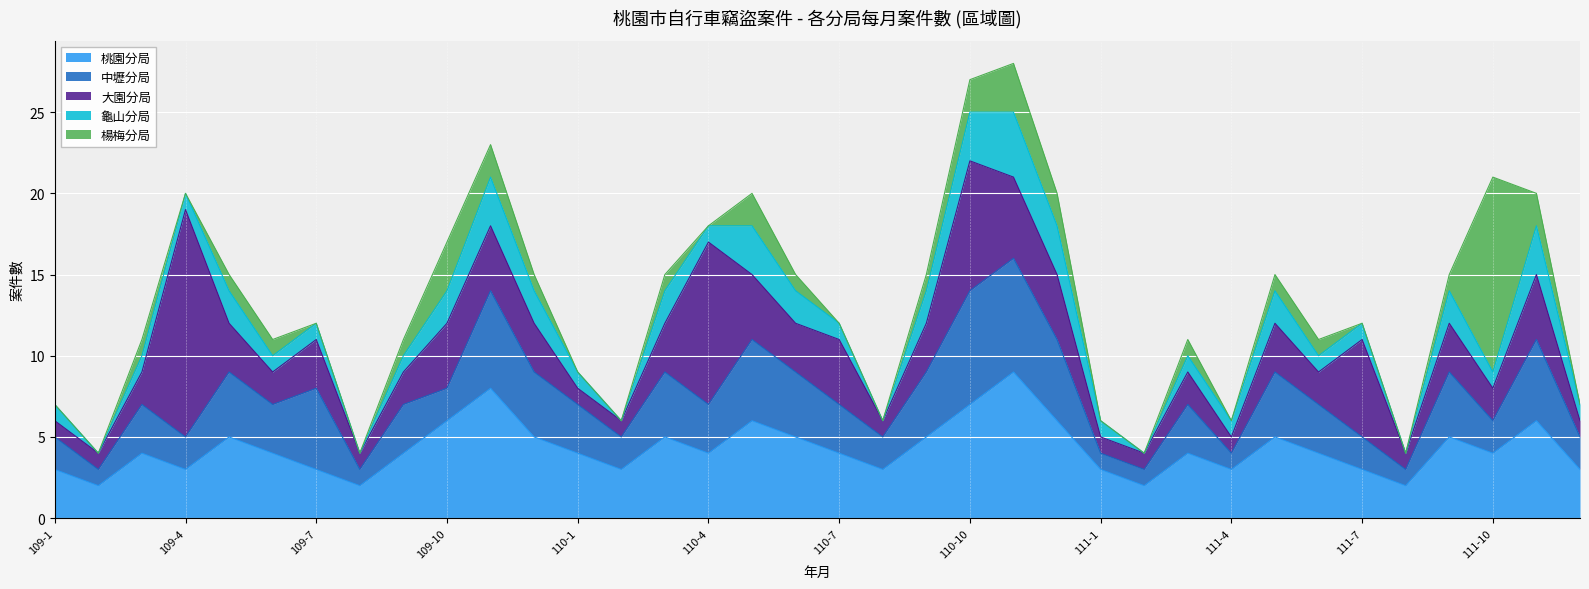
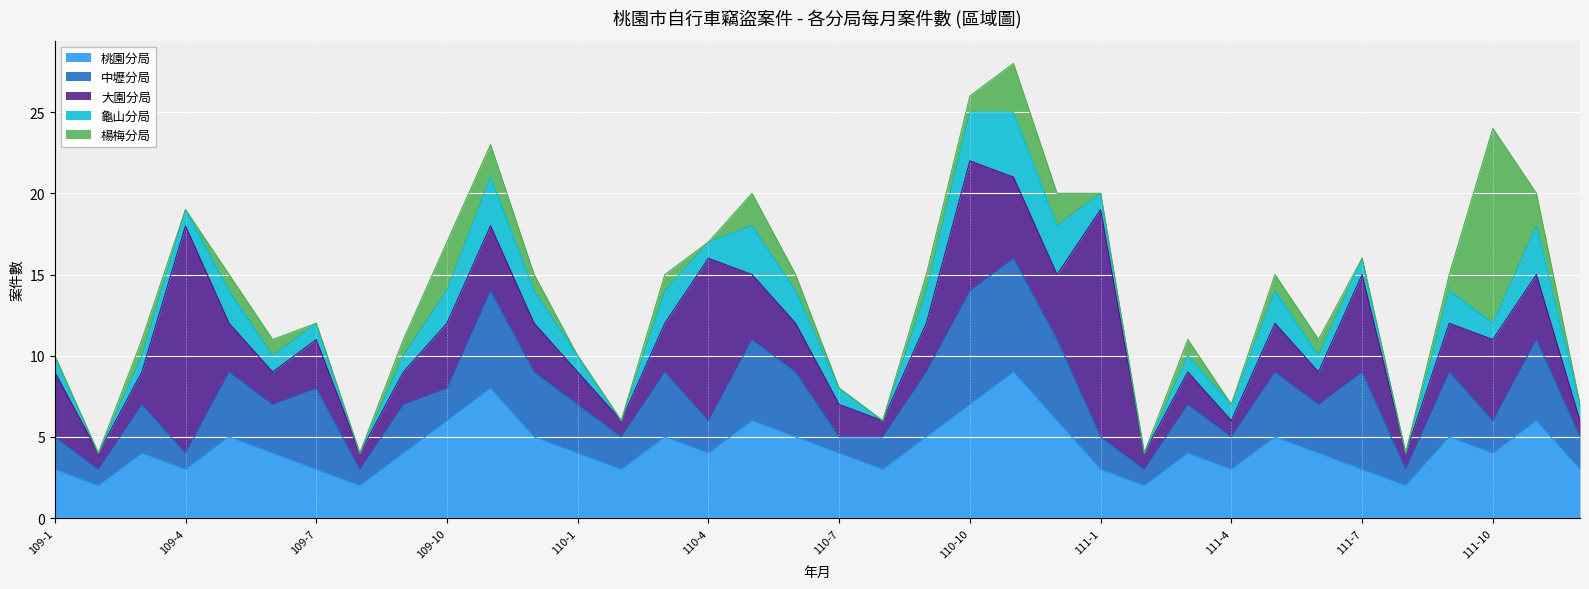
  {
    "中壢分局": {
      "109-1": 2,
-     "109-4": 2,
+     "109-4": 1,
      "109-7": 5,
      "109-10": 2,
      "110-1": 3,
-     "110-4": 3,
-     "110-7": 3,
+     "110-4": 2,
+     "110-7": 1,
      "110-10": 7,
-     "111-1": 1,
-     "111-4": 1,
-     "111-7": 2,
+     "111-1": 2,
+     "111-4": 2,
+     "111-7": 6,
      "111-10": 2
    },
    "大園分局": {
-     "109-1": 1,
+     "109-1": 4,
      "109-4": 14,
      "109-7": 3,
      "109-10": 4,
-     "110-1": 1,
+     "110-1": 2,
      "110-4": 10,
-     "110-7": 4,
+     "110-7": 2,
      "110-10": 8,
-     "111-1": 1,
+     "111-1": 14,
      "111-4": 1,
      "111-7": 6,
-     "111-10": 2
+     "111-10": 5
    },
    "楊梅分局": {
      "109-10": 3,
-     "110-10": 2,
+     "110-10": 1,
      "111-10": 12
    }
  }
